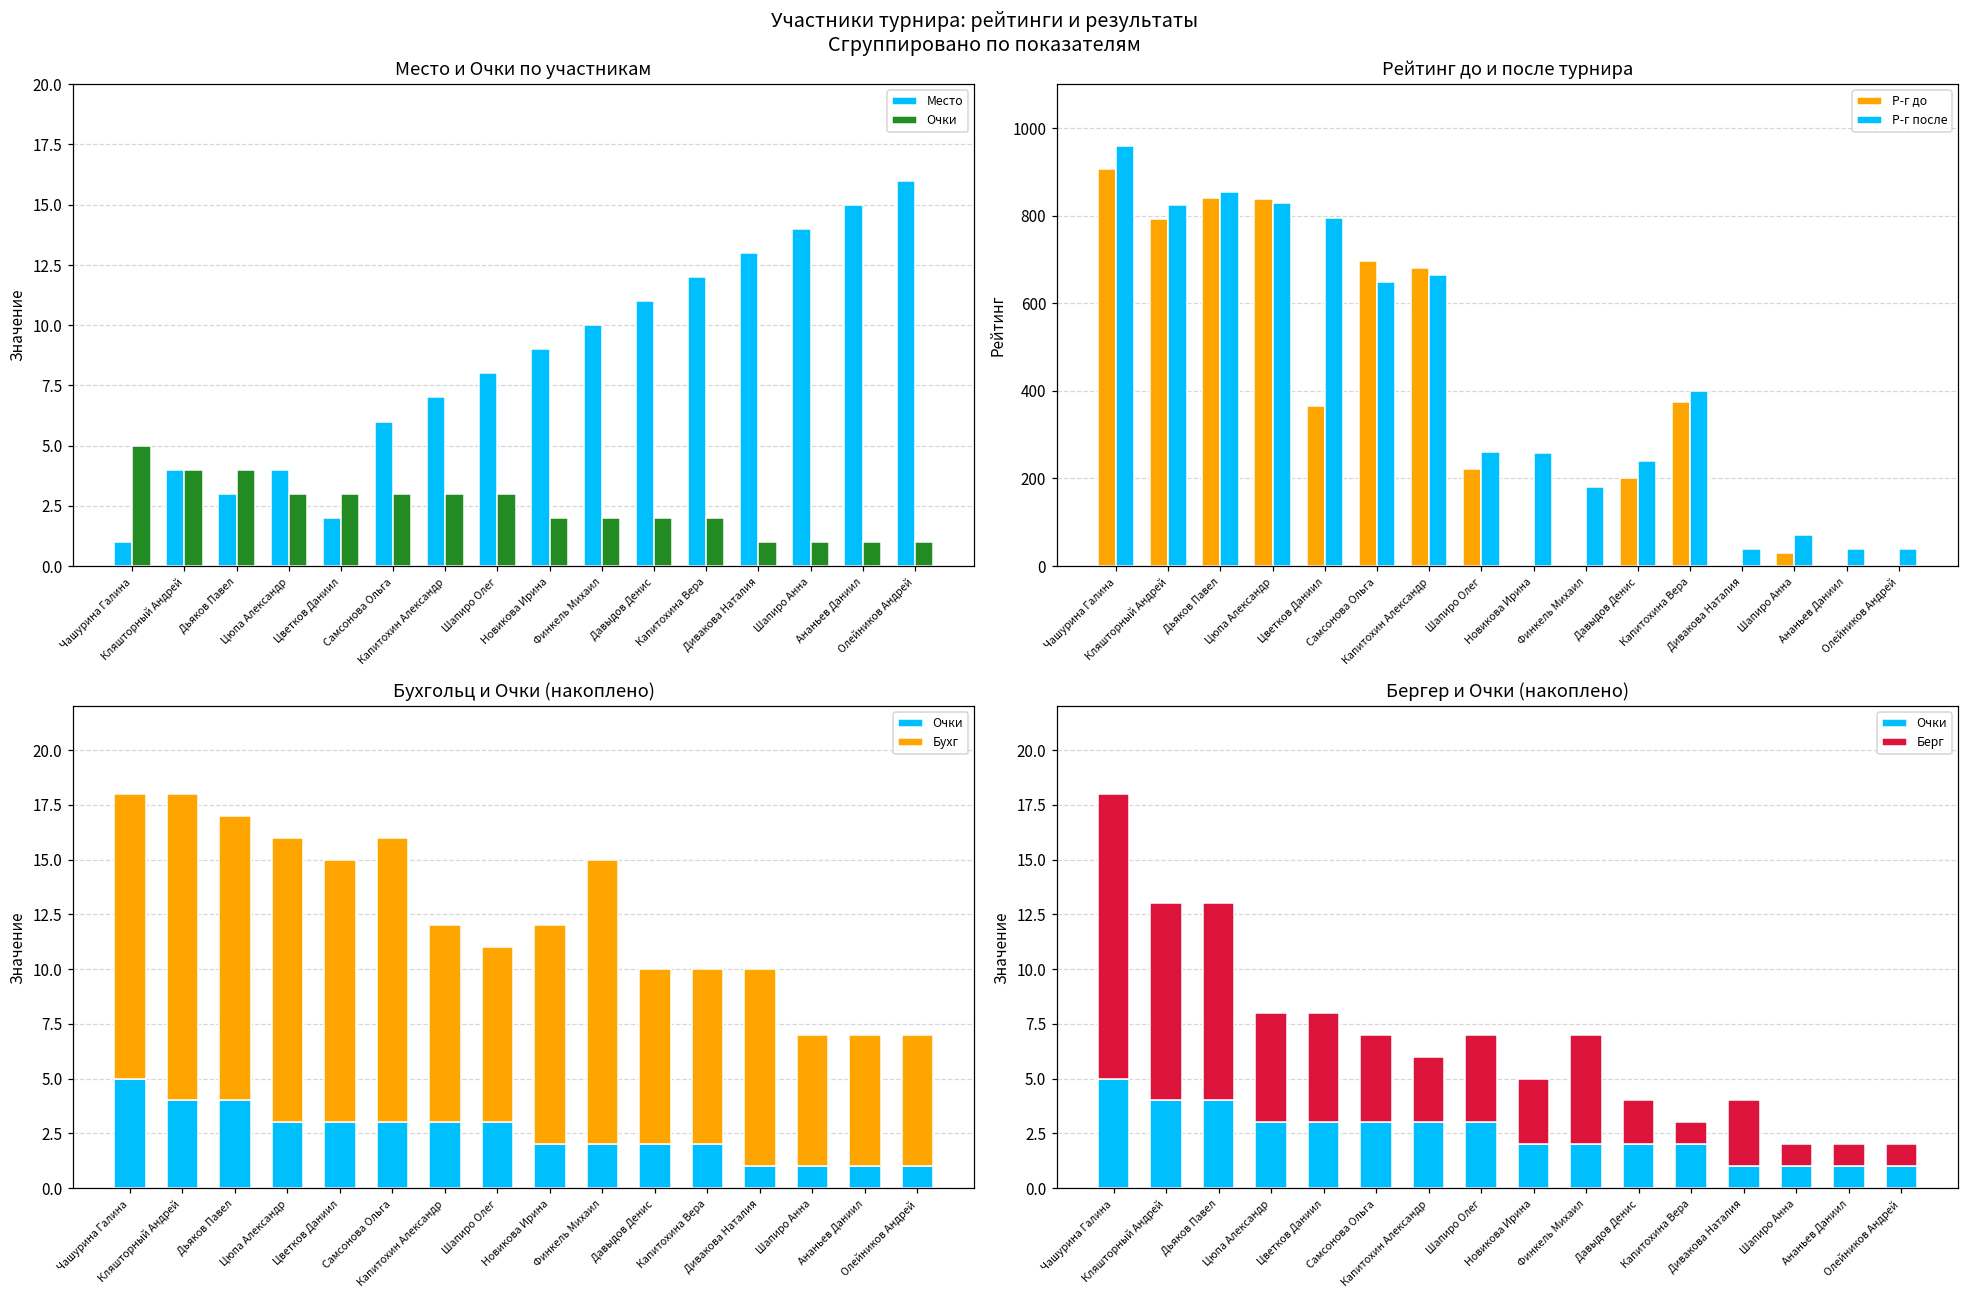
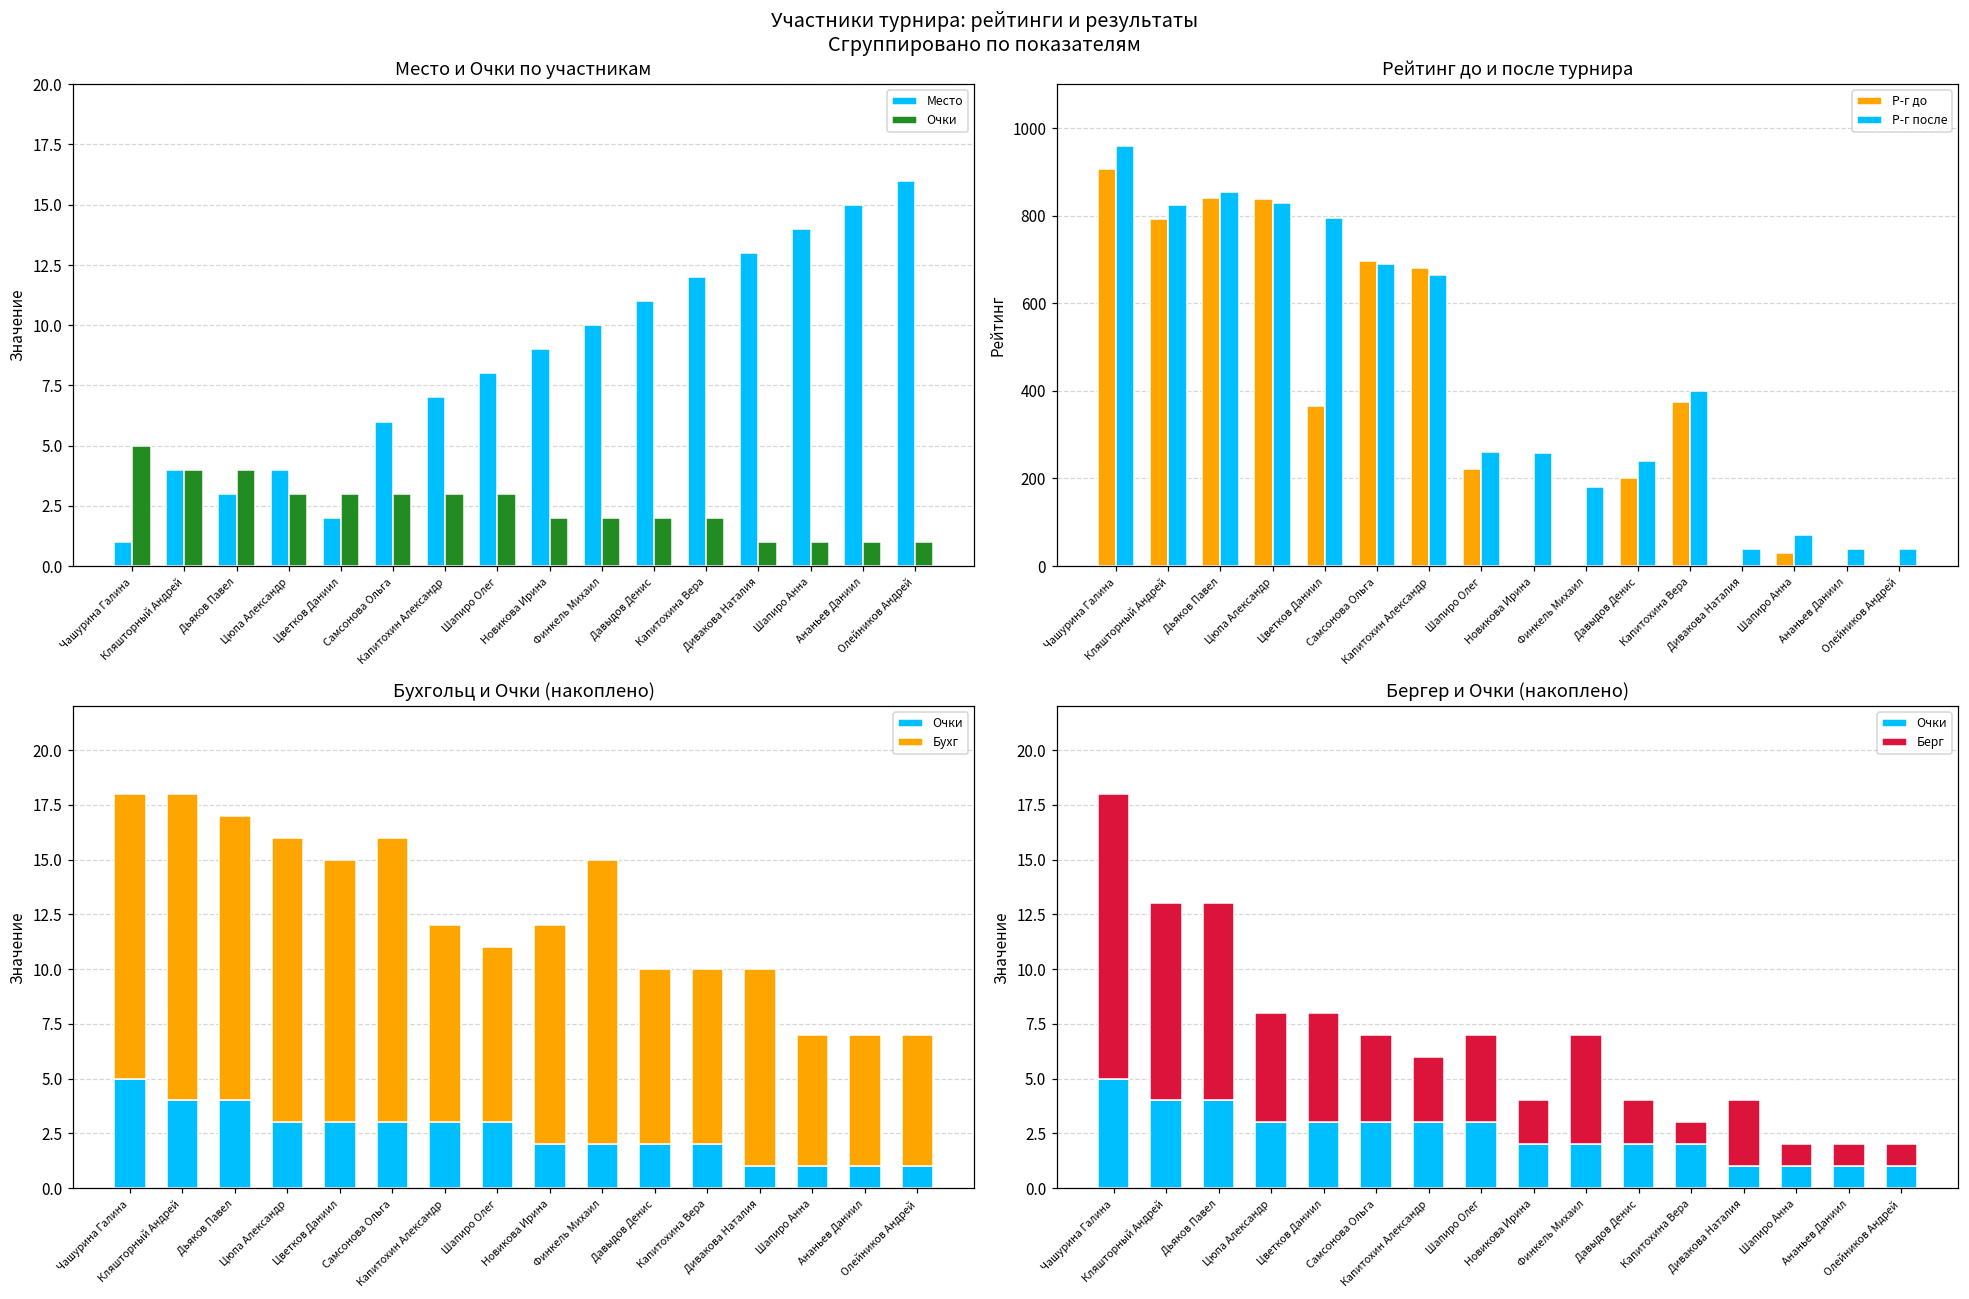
  {
    "Место и Очки по участникам": {
      "Место": {
        "Чашурина Галина": 1.0,
        "Кляшторный Андрей": 4.0,
        "Дьяков Павел": 3.0,
        "Цюпа Александр": 4.0,
        "Цветков Даниил": 2.0,
        "Самсонова Ольга": 6.0,
        "Капитохин Александр": 7.0,
        "Шапиро Олег": 8.0,
        "Новикова Ирина": 9.0,
        "Финкель Михаил": 10.0,
        "Давыдов Денис": 11.0,
        "Капитохина Вера": 12.0,
        "Дивакова Наталия": 13.0,
        "Шапиро Анна": 14.0,
        "Ананьев Даниил": 15.0,
        "Олейников Андрей": 16.0
      }
    },
    "Рейтинг до и после турнира": {
      "Р-г до": {
        "Чашурина Галина": 910,
        "Кляшторный Андрей": 790,
        "Дьяков Павел": 840,
        "Цюпа Александр": 840,
        "Цветков Даниил": 370,
        "Самсонова Ольга": 700,
        "Капитохин Александр": 680,
        "Шапиро Олег": 220,
        "Новикова Ирина": 0,
        "Финкель Михаил": 0,
        "Давыдов Денис": 200,
        "Капитохина Вера": 370,
        "Дивакова Наталия": 0,
        "Шапиро Анна": 30,
        "Ананьев Даниил": 0,
        "Олейников Андрей": 0
      },
      "Р-г после": {
        "Чашурина Галина": 960,
        "Кляшторный Андрей": 820,
        "Дьяков Павел": 860,
        "Цюпа Александр": 830,
        "Цветков Даниил": 800,
-       "Самсонова Ольга": 650,
+       "Самсонова Ольга": 690,
        "Капитохин Александр": 660,
        "Шапиро Олег": 260,
        "Новикова Ирина": 260,
        "Финкель Михаил": 180,
        "Давыдов Денис": 240,
        "Капитохина Вера": 400,
        "Дивакова Наталия": 40,
        "Шапиро Анна": 70,
        "Ананьев Даниил": 40,
        "Олейников Андрей": 40
      }
    },
    "Бухгольц и Очки (накоплено)": {
      "Очки": {
        "Чашурина Галина": 5.0,
        "Кляшторный Андрей": 4.0,
        "Дьяков Павел": 4.0,
        "Цюпа Александр": 3.0,
        "Цветков Даниил": 3.0,
        "Самсонова Ольга": 3.0,
        "Капитохин Александр": 3.0,
        "Шапиро Олег": 3.0,
        "Новикова Ирина": 2.0,
        "Финкель Михаил": 2.0,
        "Давыдов Денис": 2.0,
        "Капитохина Вера": 2.0,
        "Дивакова Наталия": 1.0,
        "Шапиро Анна": 1.0,
        "Ананьев Даниил": 1.0,
        "Олейников Андрей": 1.0
      },
      "Бухг": {
        "Чашурина Галина": 13.0,
        "Кляшторный Андрей": 14.0,
        "Дьяков Павел": 13.0,
        "Цюпа Александр": 13.0,
        "Цветков Даниил": 12.0,
        "Самсонова Ольга": 13.0,
        "Капитохин Александр": 9.0,
        "Шапиро Олег": 8.0,
        "Новикова Ирина": 10.0,
        "Финкель Михаил": 13.0,
        "Давыдов Денис": 8.0,
        "Капитохина Вера": 8.0,
        "Дивакова Наталия": 9.0,
        "Шапиро Анна": 6.0,
        "Ананьев Даниил": 6.0,
        "Олейников Андрей": 6.0
      }
    },
    "Бергер и Очки (накоплено)": {
      "Очки": {
        "Чашурина Галина": 5,
        "Кляшторный Андрей": 4,
        "Дьяков Павел": 4,
        "Цюпа Александр": 3,
        "Цветков Даниил": 3,
        "Самсонова Ольга": 3,
        "Капитохин Александр": 3,
        "Шапиро Олег": 3,
        "Новикова Ирина": 2,
        "Финкель Михаил": 2,
        "Давыдов Денис": 2,
        "Капитохина Вера": 2,
        "Дивакова Наталия": 1,
        "Шапиро Анна": 1,
        "Ананьев Даниил": 1,
        "Олейников Андрей": 1
      },
      "Берг": {
        "Чашурина Галина": 13,
        "Кляшторный Андрей": 9,
        "Дьяков Павел": 9,
        "Цюпа Александр": 5,
        "Цветков Даниил": 5,
        "Самсонова Ольга": 4,
        "Капитохин Александр": 3,
        "Шапиро Олег": 4,
-       "Новикова Ирина": 3,
+       "Новикова Ирина": 2,
        "Финкель Михаил": 5,
        "Давыдов Денис": 2,
        "Капитохина Вера": 1,
        "Дивакова Наталия": 3,
        "Шапиро Анна": 1,
        "Ананьев Даниил": 1,
        "Олейников Андрей": 1
      }
    }
  }
